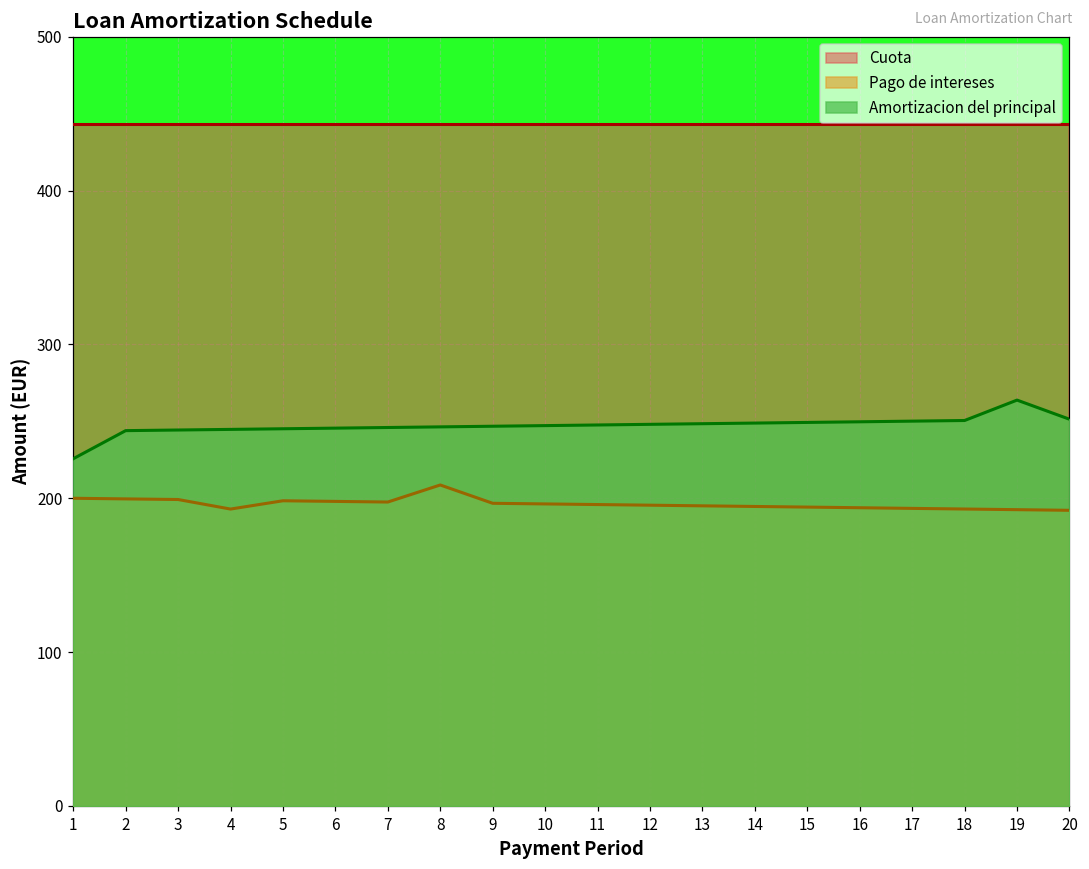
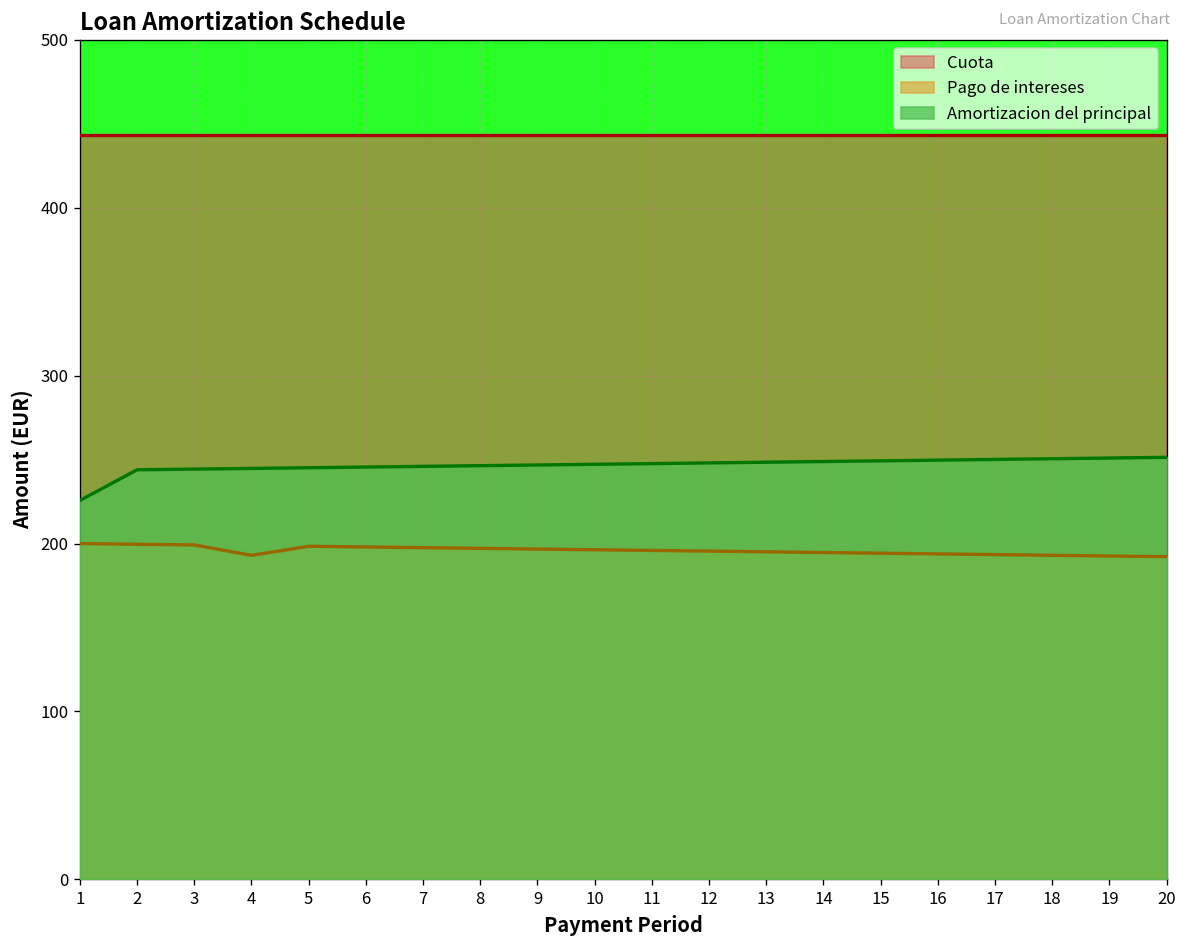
  {
    "Cuota": {
      "1": 444,
      "2": 444,
      "3": 444,
      "4": 444,
      "5": 444,
      "6": 444,
      "7": 444,
      "8": 444,
      "9": 444,
      "10": 444,
      "11": 444,
      "12": 444,
      "13": 444,
      "14": 444,
      "15": 444,
      "16": 444,
      "17": 444,
      "18": 444,
      "19": 444,
      "20": 444
    },
    "Pago de intereses": {
      "1": 200,
      "2": 200,
      "3": 199,
      "4": 193,
      "5": 198,
      "6": 198,
      "7": 198,
-     "8": 209,
+     "8": 197,
      "9": 197,
      "10": 196,
      "11": 196,
      "12": 196,
      "13": 195,
      "14": 195,
      "15": 194,
      "16": 194,
      "17": 193,
      "18": 193,
      "19": 193,
      "20": 192
    },
    "Amortizacion del principal": {
      "1": 226,
      "2": 244,
      "3": 244,
      "4": 245,
      "5": 245,
      "6": 246,
      "7": 246,
      "8": 246,
      "9": 247,
      "10": 247,
      "11": 248,
      "12": 248,
      "13": 248,
      "14": 249,
      "15": 249,
      "16": 250,
      "17": 250,
      "18": 251,
-     "19": 264,
+     "19": 251,
      "20": 251
    }
  }
